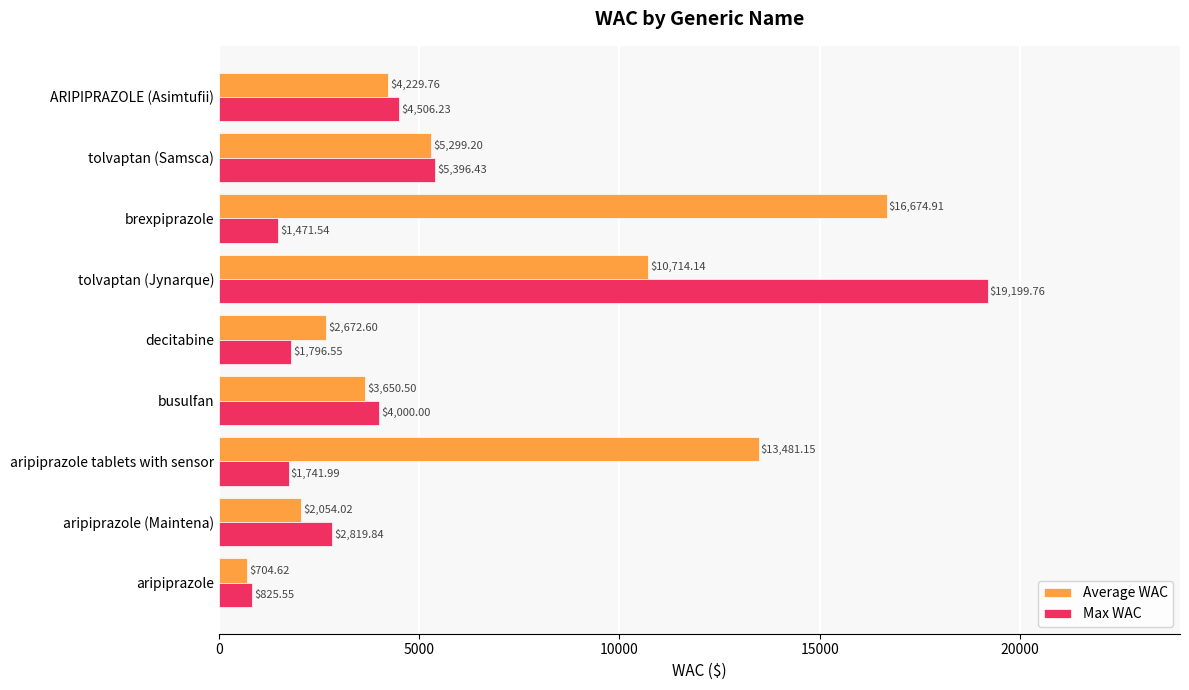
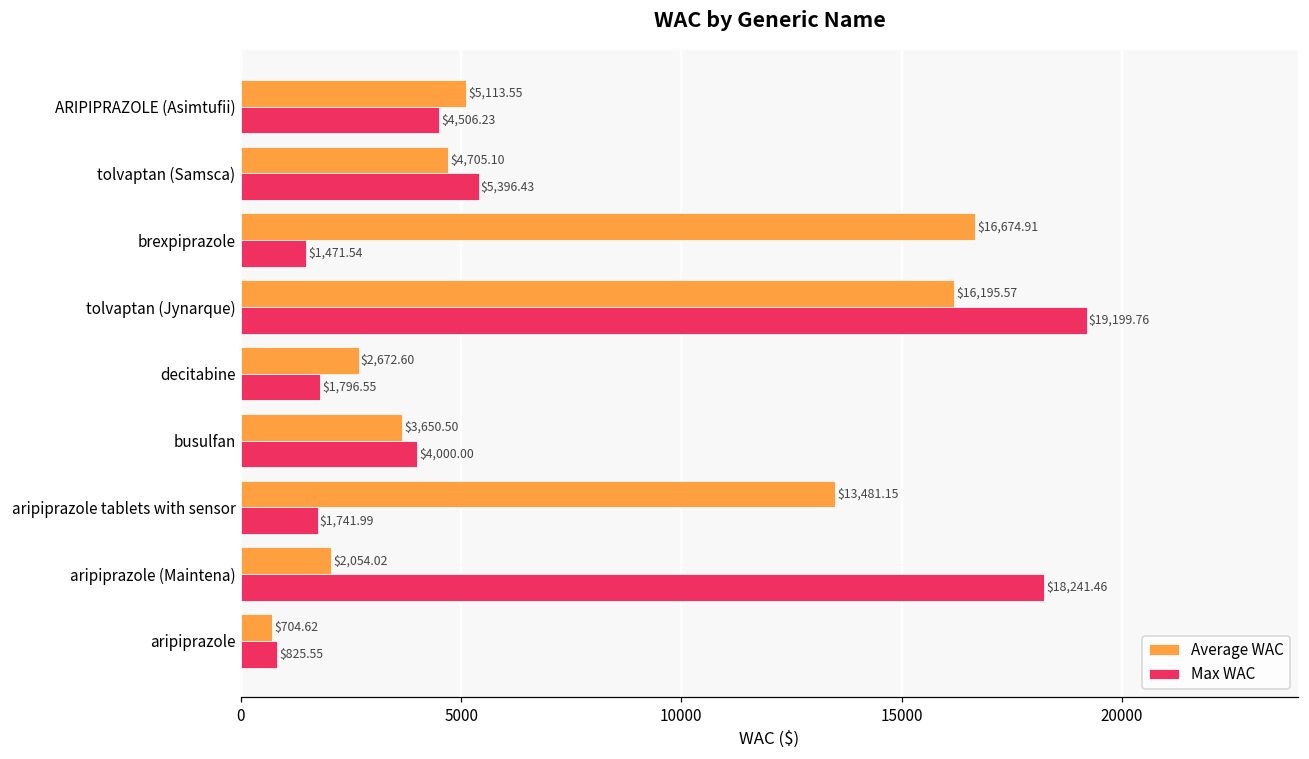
  {
    "Average WAC": {
-     "ARIPIPRAZOLE (Asimtufii)": "$4,229.76",
-     "tolvaptan (Samsca)": "$5,299.20",
+     "ARIPIPRAZOLE (Asimtufii)": "$5,113.55",
+     "tolvaptan (Samsca)": "$4,705.10",
      "brexpiprazole": "$16,674.91",
-     "tolvaptan (Jynarque)": "$10,714.14",
+     "tolvaptan (Jynarque)": "$16,195.57",
      "decitabine": "$2,672.60",
      "busulfan": "$3,650.50",
      "aripiprazole tablets with sensor": "$13,481.15",
      "aripiprazole (Maintena)": "$2,054.02",
      "aripiprazole": "$704.62"
    },
    "Max WAC": {
      "ARIPIPRAZOLE (Asimtufii)": "$4,506.23",
      "tolvaptan (Samsca)": "$5,396.43",
      "brexpiprazole": "$1,471.54",
      "tolvaptan (Jynarque)": "$19,199.76",
      "decitabine": "$1,796.55",
      "busulfan": "$4,000.00",
      "aripiprazole tablets with sensor": "$1,741.99",
-     "aripiprazole (Maintena)": "$2,819.84",
+     "aripiprazole (Maintena)": "$18,241.46",
      "aripiprazole": "$825.55"
    }
  }
